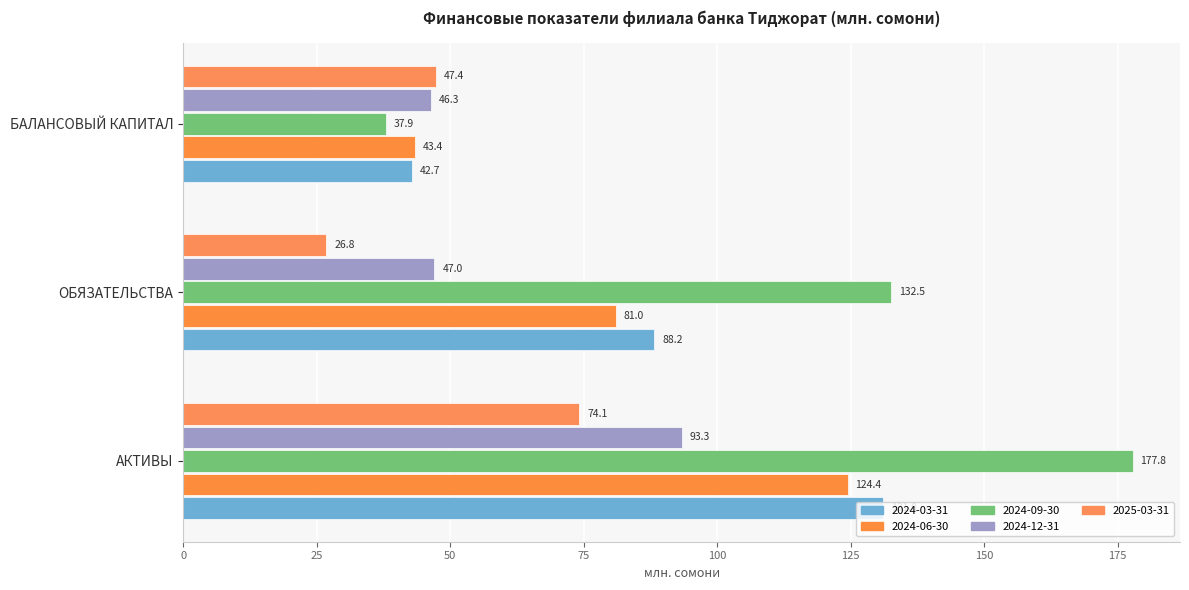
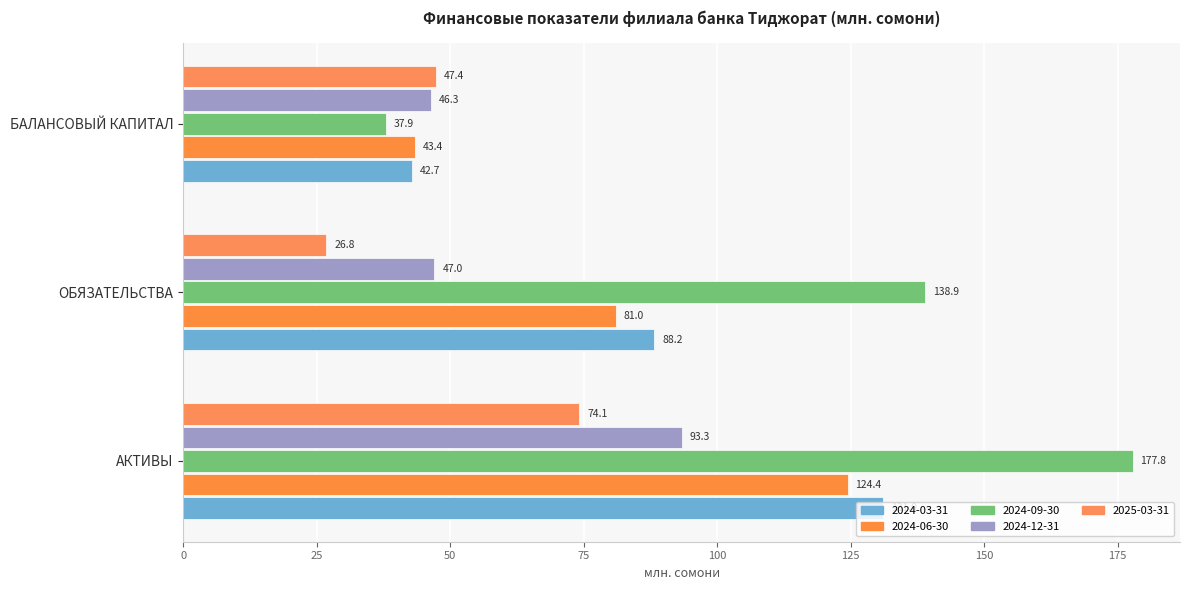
  {
    "2024-09-30": {
      "БАЛАНСОВЫЙ КАПИТАЛ": 37.9,
-     "ОБЯЗАТЕЛЬСТВА": 132.5,
+     "ОБЯЗАТЕЛЬСТВА": 138.9,
      "АКТИВЫ": 177.8
    }
  }
